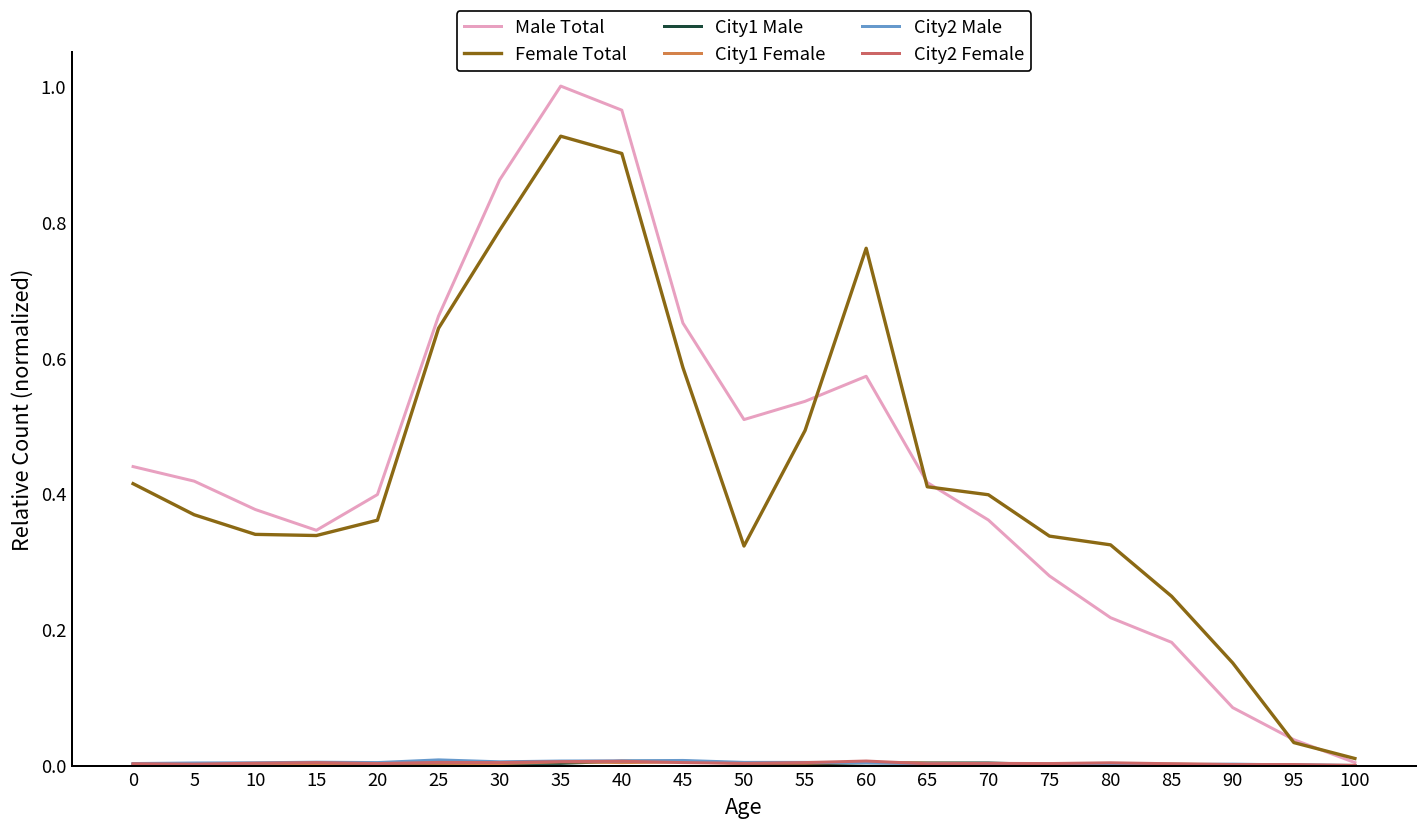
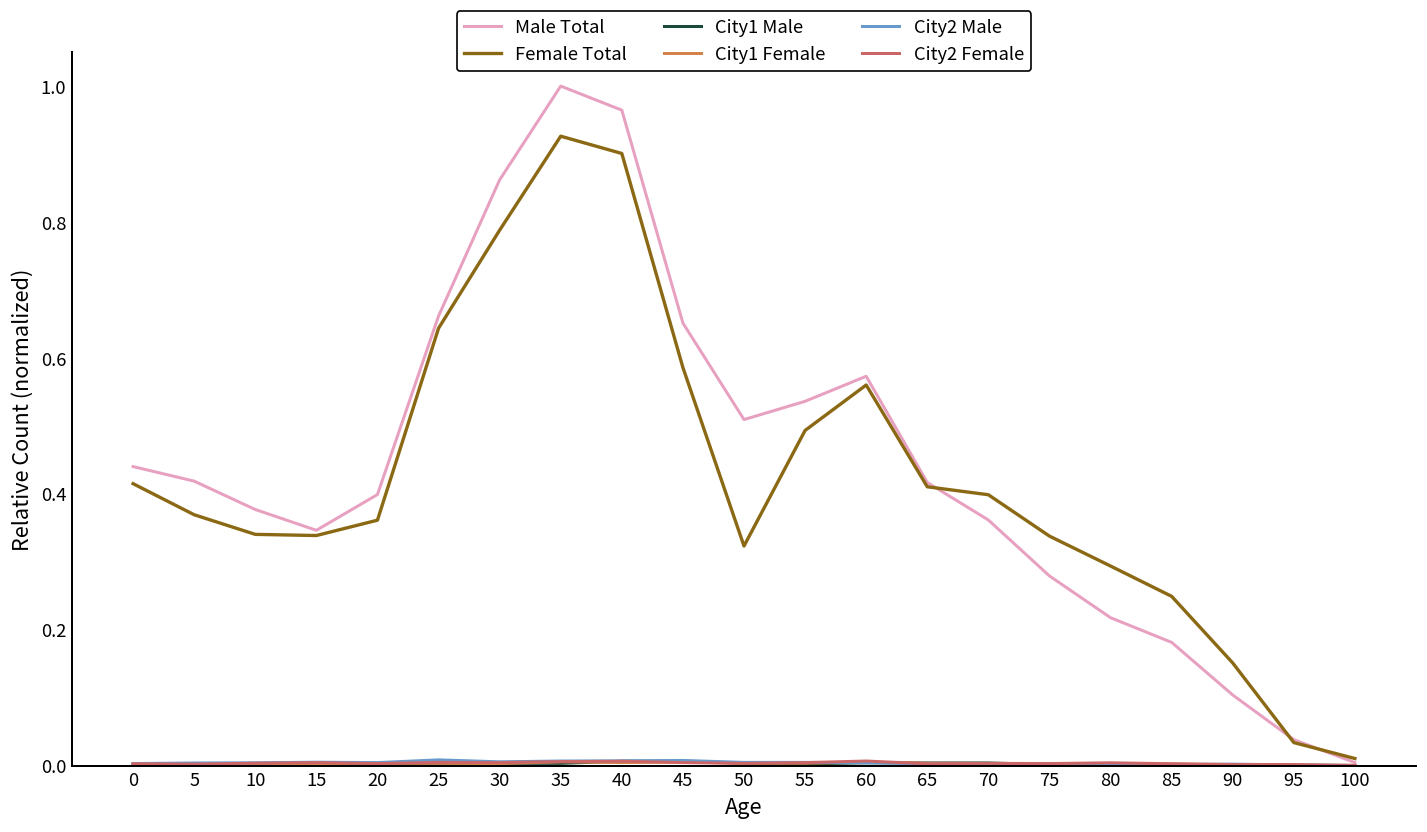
  {
    "Male Total": {
      "0": 0.44,
      "5": 0.42,
      "10": 0.38,
      "15": 0.35,
      "20": 0.40,
      "25": 0.66,
      "30": 0.86,
      "35": 1.00,
      "40": 0.96,
      "45": 0.65,
      "50": 0.51,
      "55": 0.54,
      "60": 0.57,
      "65": 0.42,
      "70": 0.36,
      "75": 0.28,
      "80": 0.22,
      "85": 0.18,
-     "90": 0.09
+     "90": 0.10
    },
    "Female Total": {
      "0": 0.41,
      "5": 0.37,
      "10": 0.34,
      "15": 0.34,
      "20": 0.36,
      "25": 0.64,
      "30": 0.79,
      "35": 0.93,
      "40": 0.90,
      "45": 0.59,
      "50": 0.32,
      "55": 0.49,
-     "60": 0.76,
+     "60": 0.56,
      "65": 0.41,
      "70": 0.40,
      "75": 0.34,
-     "80": 0.32,
+     "80": 0.29,
      "85": 0.25,
      "90": 0.15,
      "100": 0.01
    }
  }
